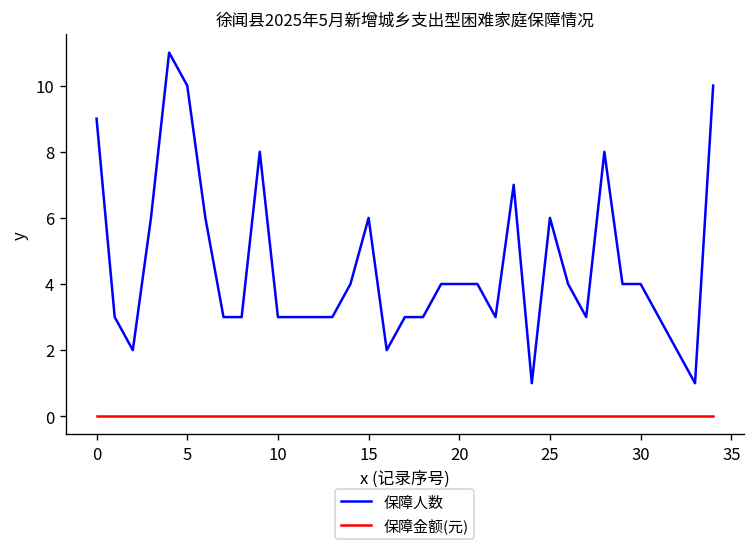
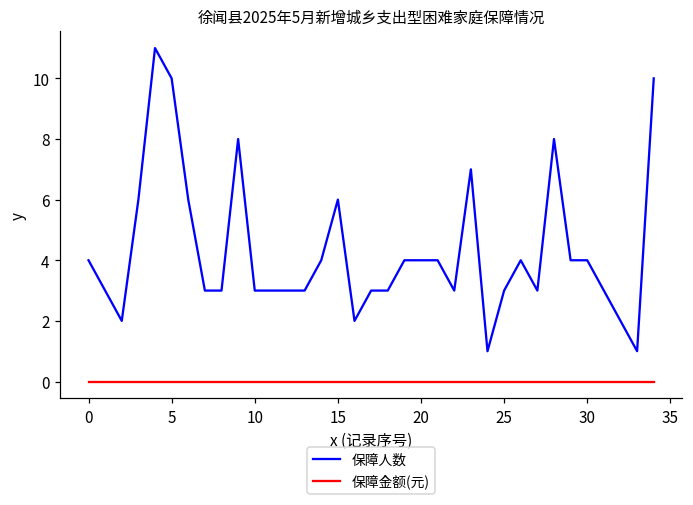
  {
    "保障人数": {
-     "0": 9,
+     "0": 4,
      "5": 10,
      "10": 3,
      "15": 6,
      "20": 4,
-     "25": 6,
+     "25": 3,
      "30": 4
    },
    "保障金额(元)": {
      "0": 0,
      "5": 0,
      "10": 0,
      "15": 0,
      "20": 0,
      "25": 0,
      "30": 0
    }
  }
